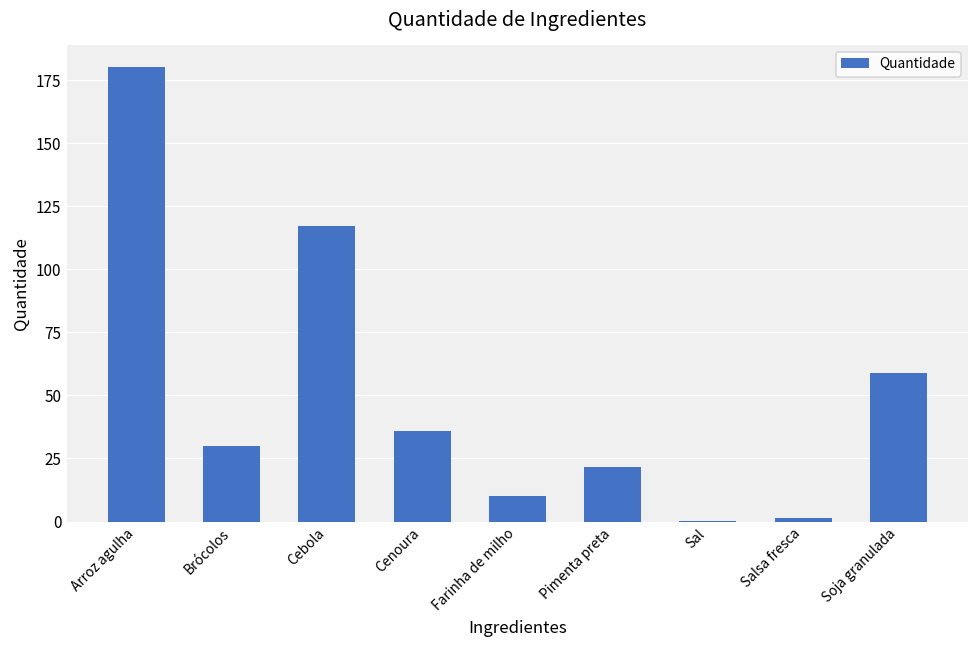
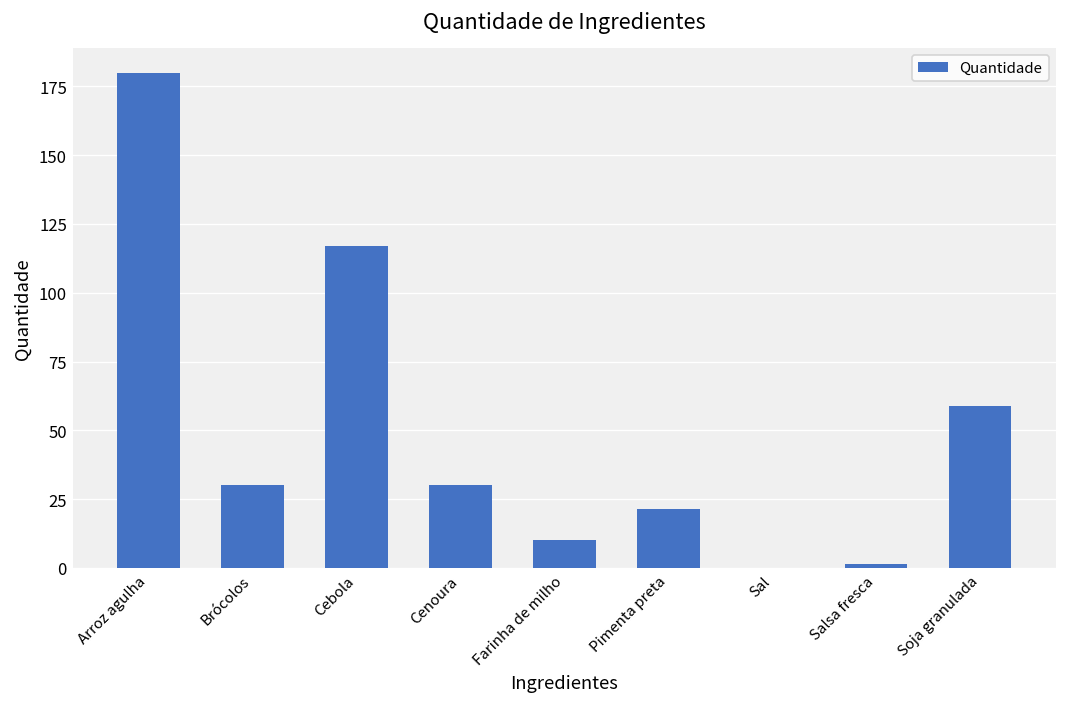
  {
    "Arroz agulha": 180,
    "Brócolos": 30,
    "Cebola": 117,
-   "Cenoura": 36,
+   "Cenoura": 30,
    "Farinha de milho": 10,
    "Pimenta preta": 22,
    "Salsa fresca": 2,
    "Soja granulada": 59
  }
